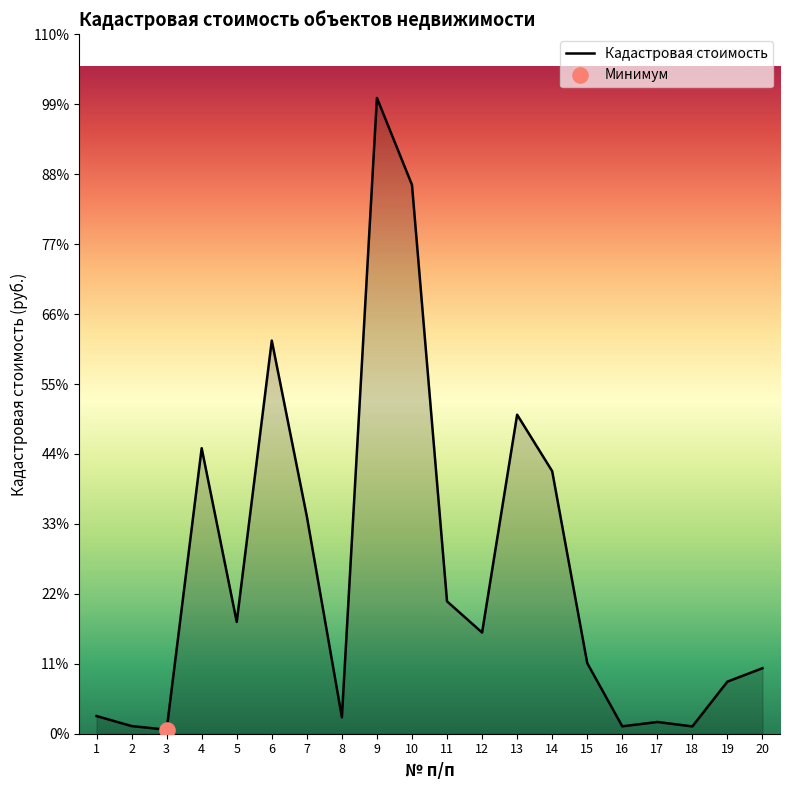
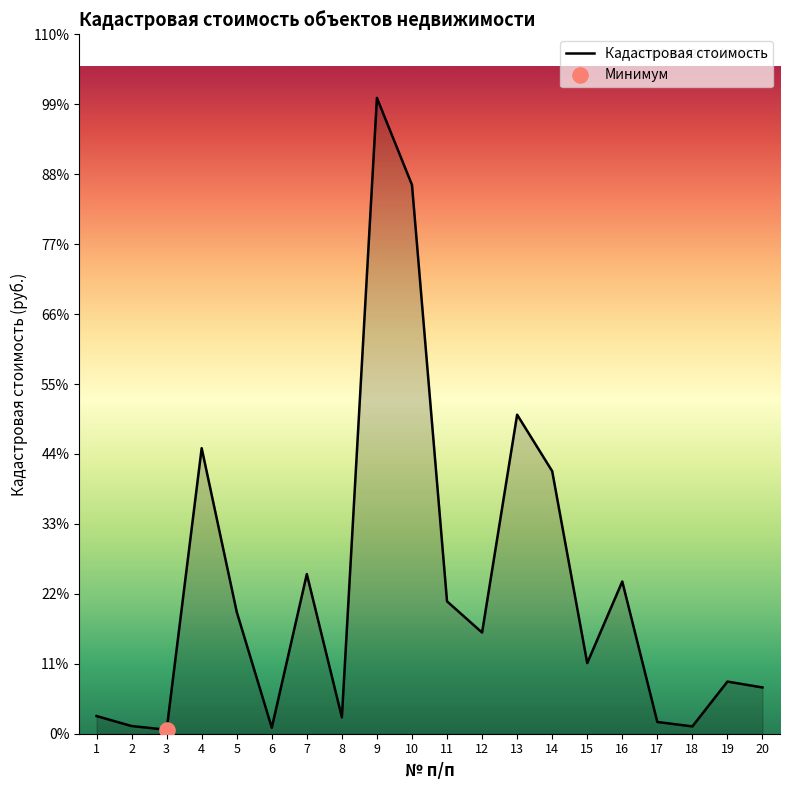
  {
    "Кадастровая стоимость": {
      "1": "3%",
      "2": "1%",
      "4": "45%",
-     "5": "18%",
-     "6": "62%",
-     "7": "34%",
+     "5": "19%",
+     "6": "1%",
+     "7": "25%",
      "8": "3%",
      "9": "100%",
      "10": "86%",
      "11": "21%",
      "12": "16%",
      "13": "50%",
      "14": "41%",
      "15": "11%",
-     "16": "1%",
+     "16": "24%",
      "17": "2%",
      "18": "1%",
      "19": "8%",
-     "20": "10%"
+     "20": "7%"
    }
  }
